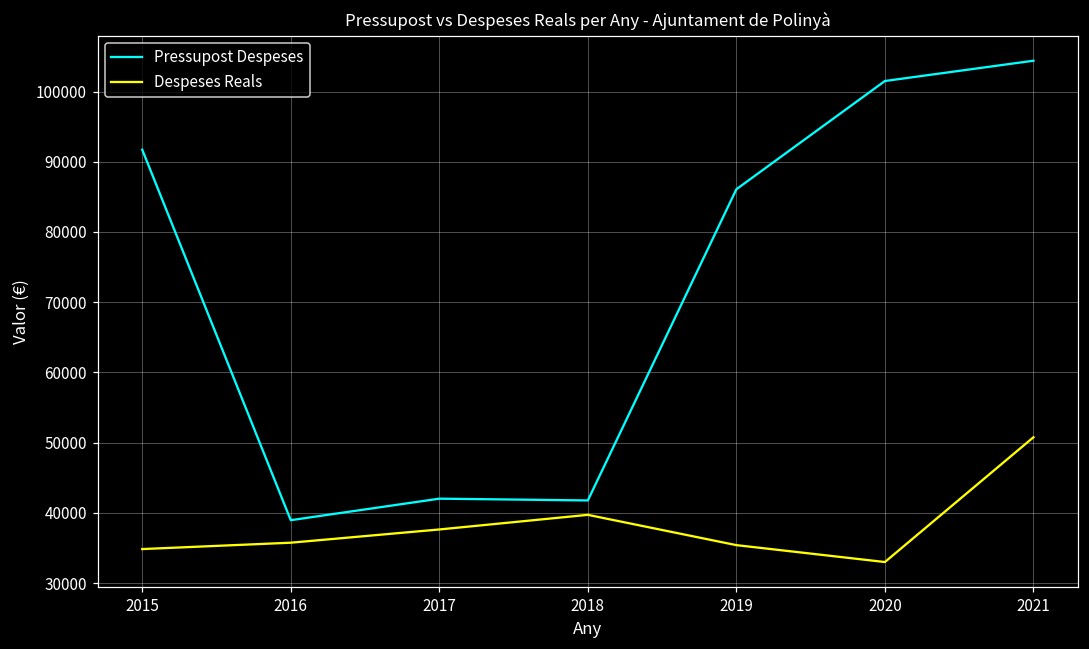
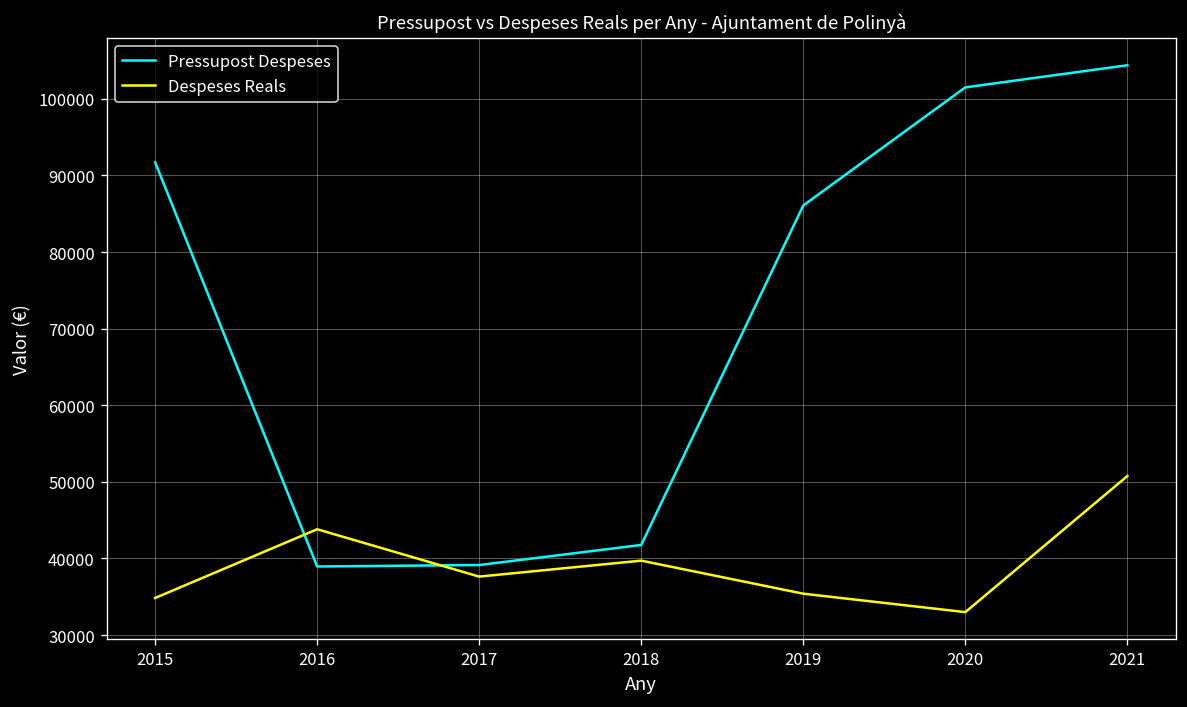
  {
    "Pressupost Despeses": {
      "2015": 92000,
      "2016": 39000,
-     "2017": 42000,
+     "2017": 39000,
      "2018": 42000,
      "2019": 86000,
      "2020": 102000,
      "2021": 104000
    },
    "Despeses Reals": {
      "2015": 35000,
-     "2016": 36000,
+     "2016": 44000,
      "2017": 38000,
      "2018": 40000,
      "2019": 35000,
      "2020": 33000,
      "2021": 51000
    }
  }
